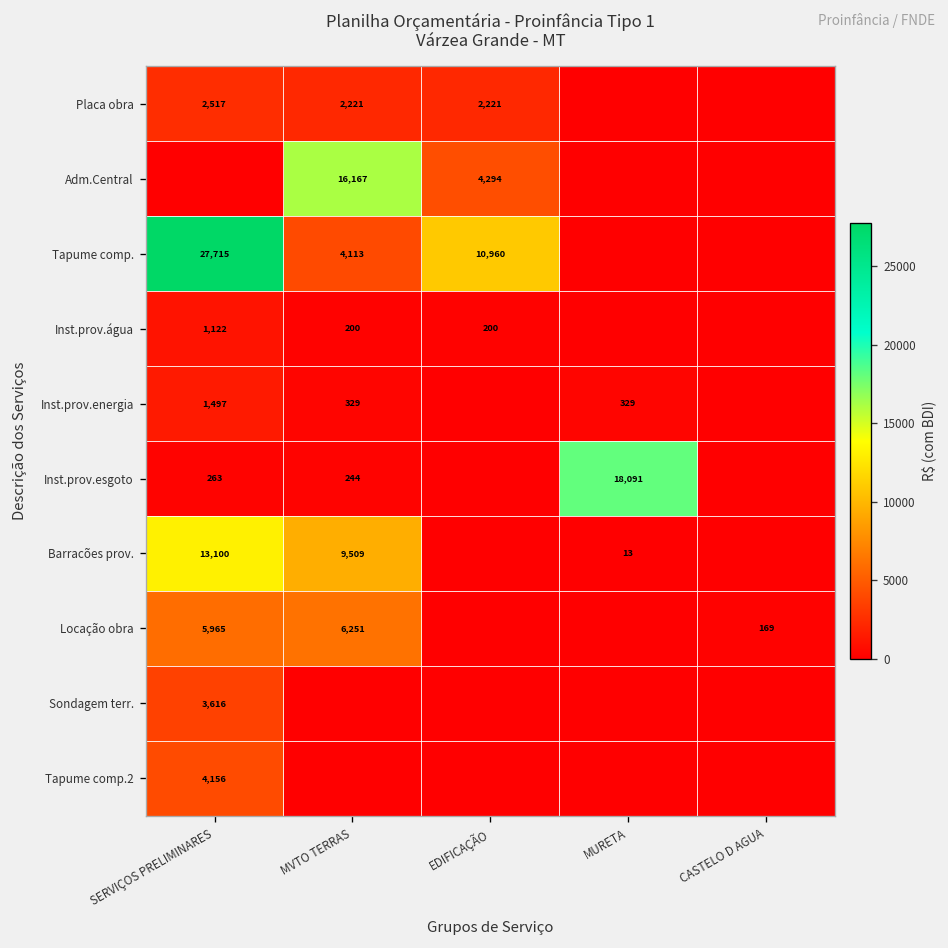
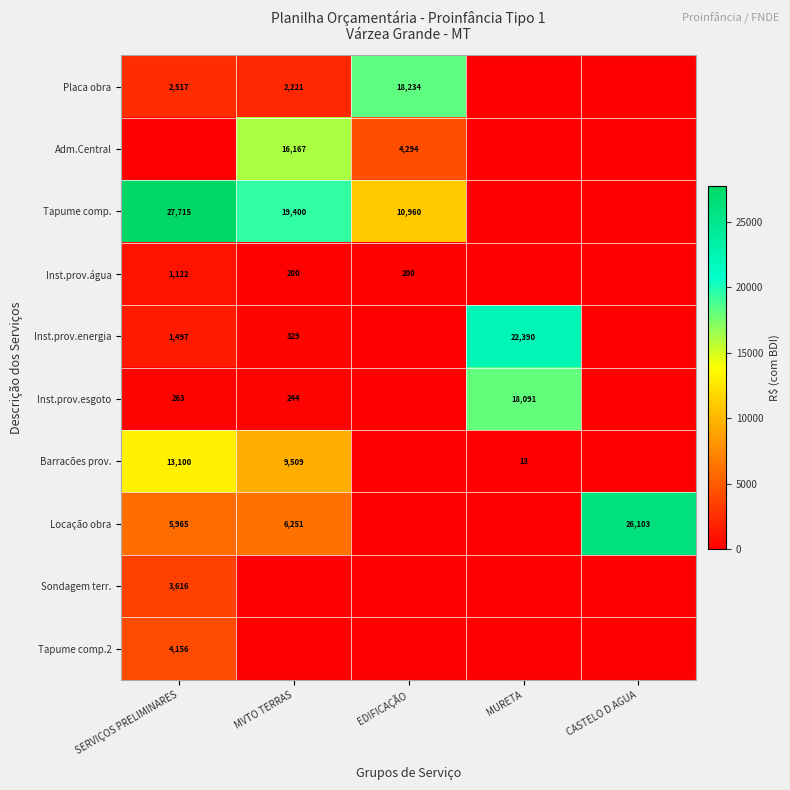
  {
    "Placa obra": {
      "SERVIÇOS PRELIMINARES": "2,517",
      "MVTO TERRAS": "2,221",
-     "EDIFICAÇÃO": "2,221"
+     "EDIFICAÇÃO": "18,234"
    },
    "Adm.Central": {
      "MVTO TERRAS": "16,167",
      "EDIFICAÇÃO": "4,294"
    },
    "Tapume comp.": {
      "SERVIÇOS PRELIMINARES": "27,715",
-     "MVTO TERRAS": "4,113",
+     "MVTO TERRAS": "19,400",
      "EDIFICAÇÃO": "10,960"
    },
    "Inst.prov.água": {
      "SERVIÇOS PRELIMINARES": "1,122",
      "MVTO TERRAS": "200",
      "EDIFICAÇÃO": "200"
    },
    "Inst.prov.energia": {
      "SERVIÇOS PRELIMINARES": "1,497",
      "MVTO TERRAS": "329",
-     "MURETA": "329"
+     "MURETA": "22,390"
    },
    "Inst.prov.esgoto": {
      "SERVIÇOS PRELIMINARES": "263",
      "MVTO TERRAS": "244",
      "MURETA": "18,091"
    },
    "Barracões prov.": {
      "SERVIÇOS PRELIMINARES": "13,100",
      "MVTO TERRAS": "9,509",
      "MURETA": "13"
    },
    "Locação obra": {
      "SERVIÇOS PRELIMINARES": "5,965",
      "MVTO TERRAS": "6,251",
-     "CASTELO D AGUA": "169"
+     "CASTELO D AGUA": "26,103"
    },
    "Sondagem terr.": {
      "SERVIÇOS PRELIMINARES": "3,616"
    },
    "Tapume comp.2": {
      "SERVIÇOS PRELIMINARES": "4,156"
    }
  }
